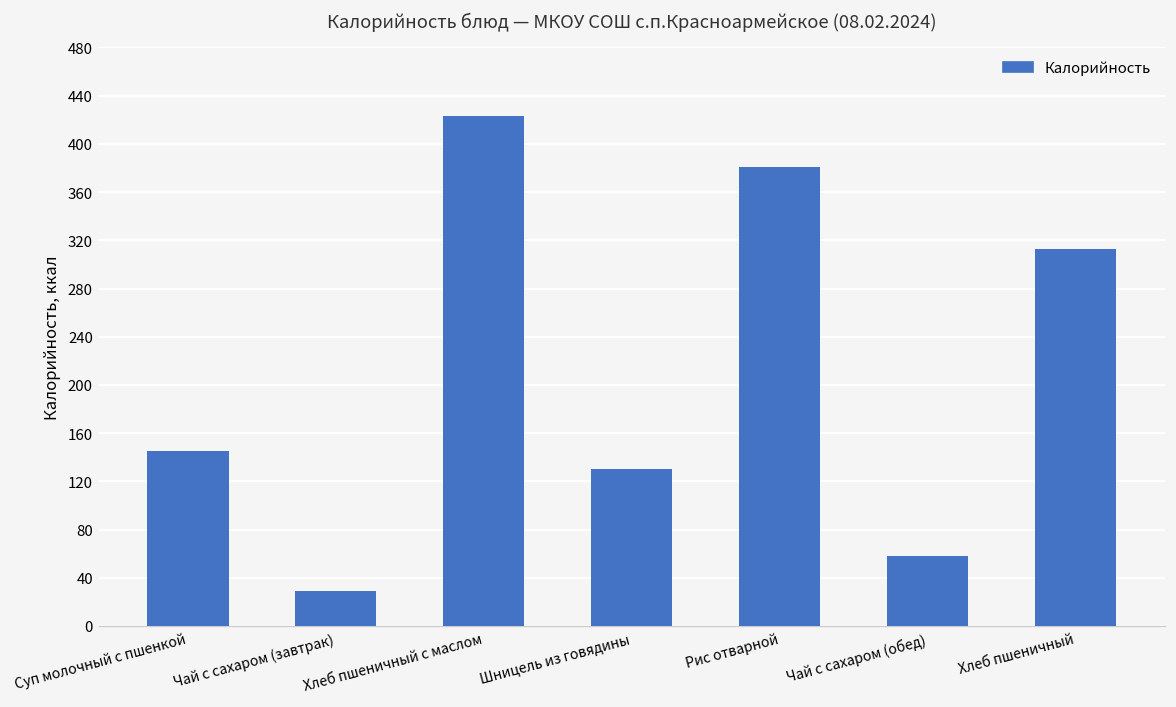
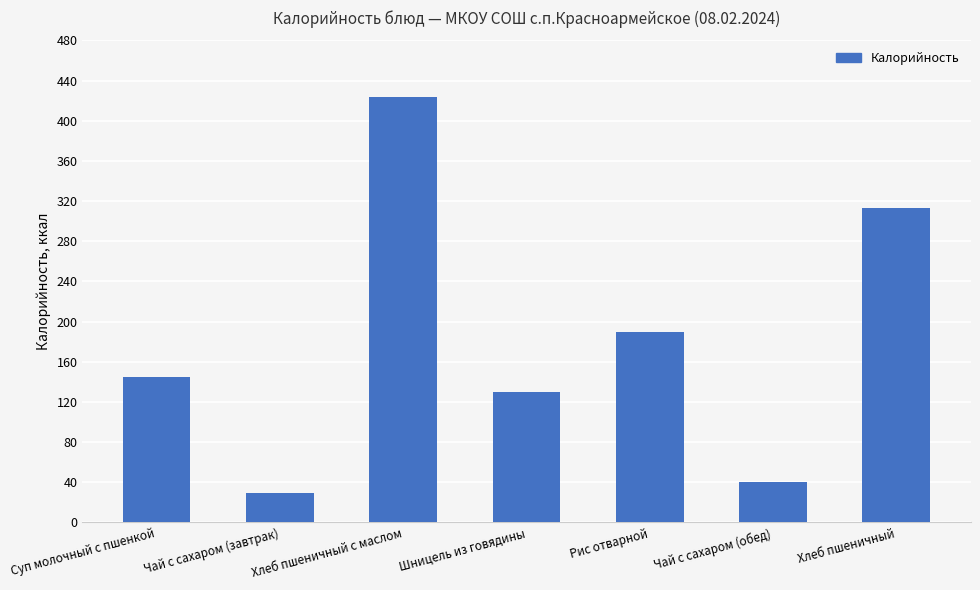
  {
    "Суп молочный с пшенкой": 145,
    "Чай с сахаром (завтрак)": 29,
    "Хлеб пшеничный с маслом": 423,
    "Шницель из говядины": 130,
-   "Рис отварной": 381,
-   "Чай с сахаром (обед)": 58,
+   "Рис отварной": 189,
+   "Чай с сахаром (обед)": 40,
    "Хлеб пшеничный": 313
  }
